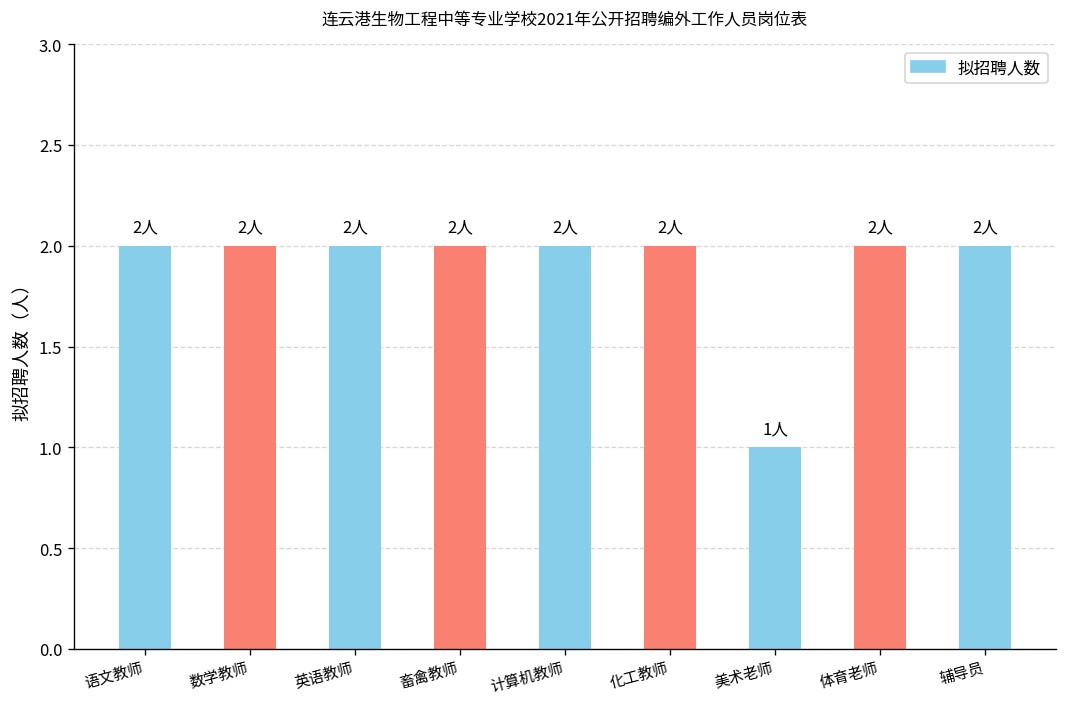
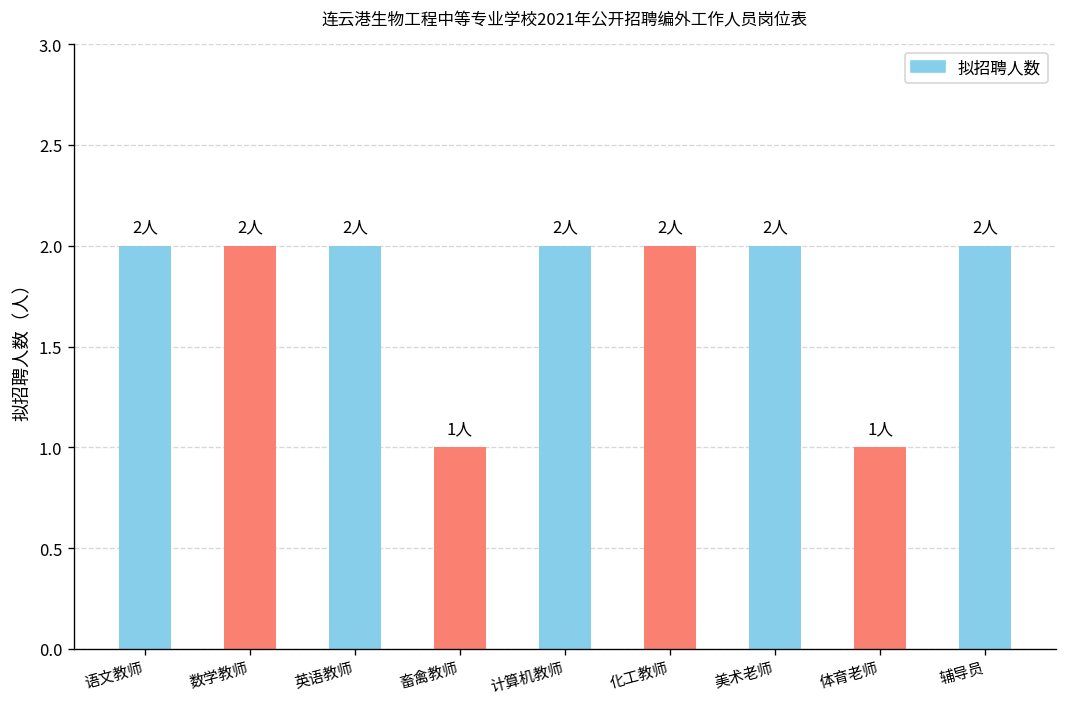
  {
    "语文教师": "2人",
    "数学教师": "2人",
    "英语教师": "2人",
-   "畜禽教师": "2人",
+   "畜禽教师": "1人",
    "计算机教师": "2人",
    "化工教师": "2人",
-   "美术老师": "1人",
-   "体育老师": "2人",
+   "美术老师": "2人",
+   "体育老师": "1人",
    "辅导员": "2人"
  }
